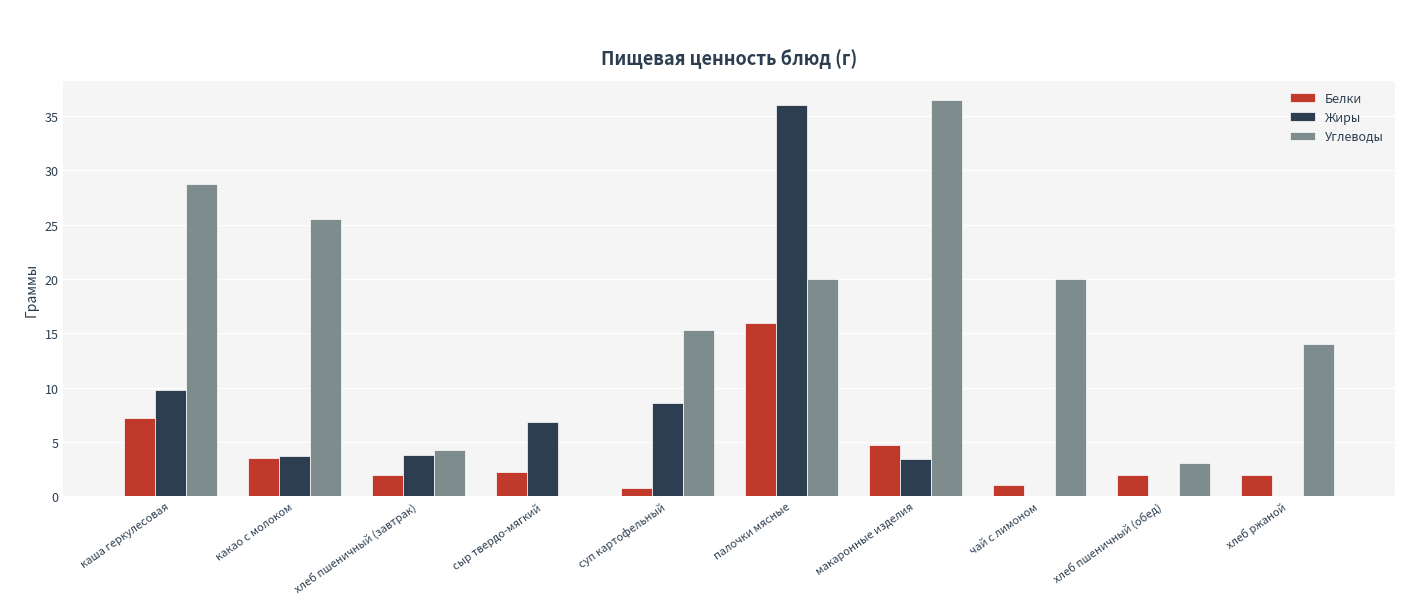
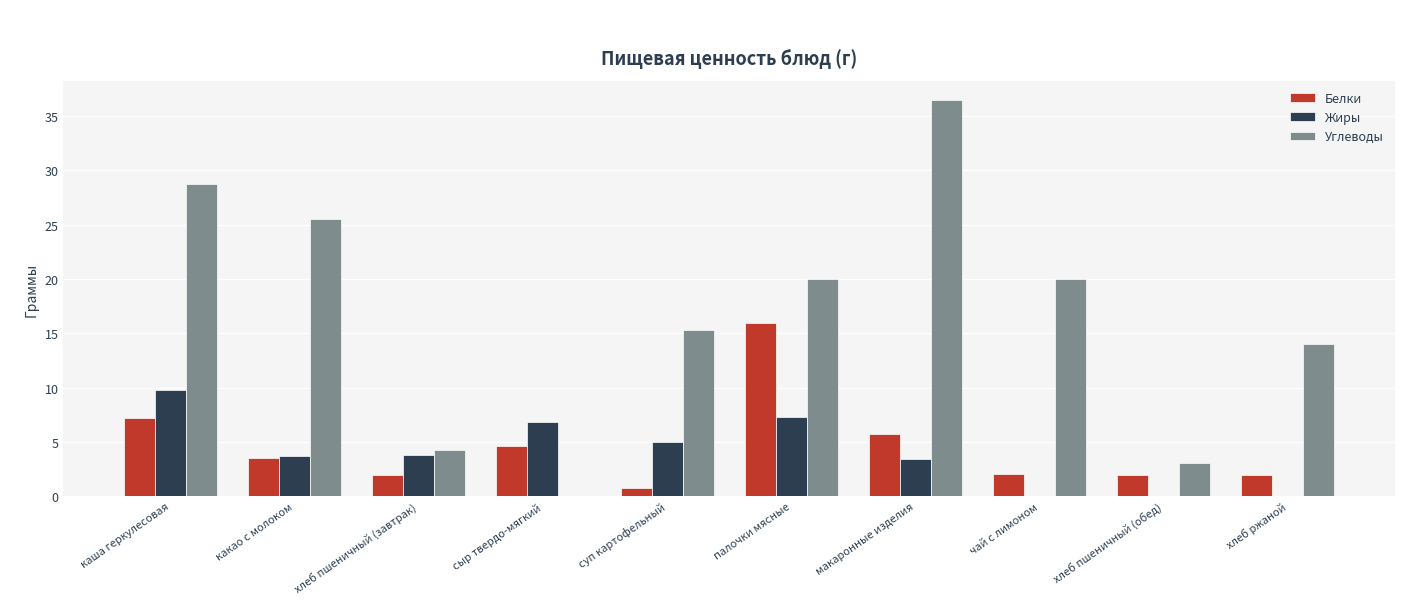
  {
    "Белки": {
      "каша геркулесовая": 7.2,
      "какао с молоком": 3.5,
      "хлеб пшеничный (завтрак)": 2.0,
-     "сыр твердо-мягкий": 2.3,
+     "сыр твердо-мягкий": 4.6,
      "суп картофельный": 0.8,
      "палочки мясные": 16.0,
-     "макаронные изделия": 4.7,
-     "чай с лимоном": 1.0,
+     "макаронные изделия": 5.7,
+     "чай с лимоном": 2.1,
      "хлеб пшеничный (обед)": 2.0,
      "хлеб ржаной": 2.0
    },
    "Жиры": {
      "каша геркулесовая": 9.8,
      "какао с молоком": 3.7,
      "хлеб пшеничный (завтрак)": 3.8,
      "сыр твердо-мягкий": 6.8,
-     "суп картофельный": 8.6,
-     "палочки мясные": 36.0,
+     "суп картофельный": 5.0,
+     "палочки мясные": 7.3,
      "макаронные изделия": 3.4,
      "хлеб пшеничный (обед)": 0.0,
      "хлеб ржаной": 0.0
    },
    "Углеводы": {
      "каша геркулесовая": 28.8,
      "какао с молоком": 25.5,
      "хлеб пшеничный (завтрак)": 4.3,
      "суп картофельный": 15.3,
      "палочки мясные": 20.0,
      "макаронные изделия": 36.5,
      "чай с лимоном": 20.0,
      "хлеб пшеничный (обед)": 3.1,
      "хлеб ржаной": 14.0
    }
  }
